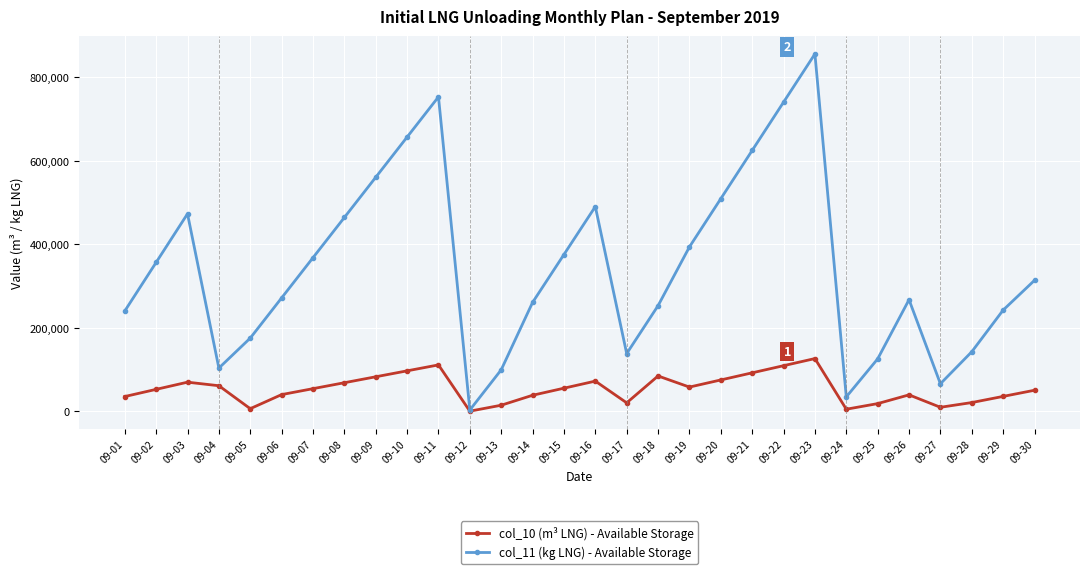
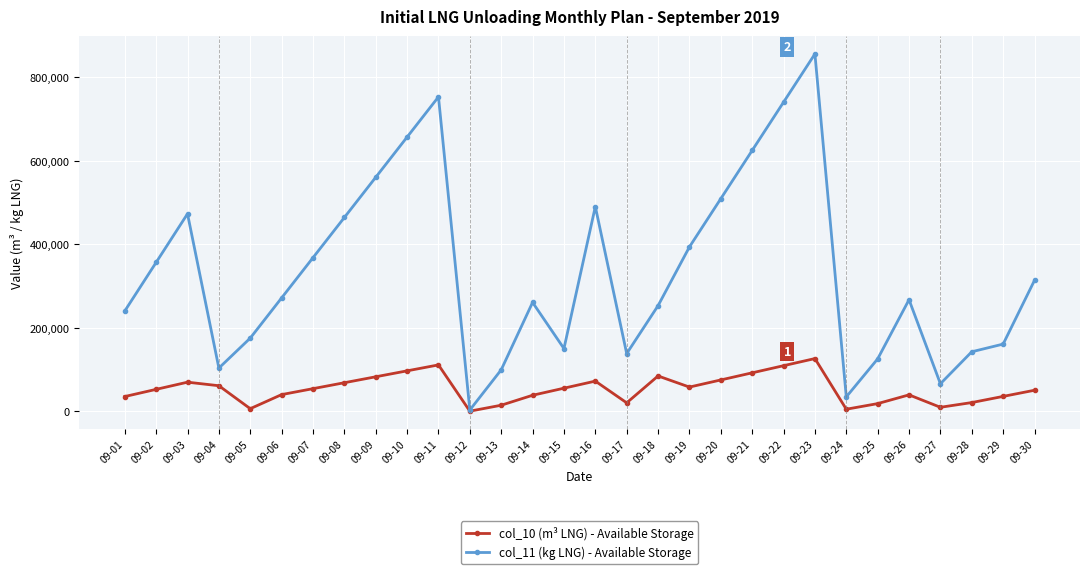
  {
    "col_10 (m³ LNG) - Available Storage": {
      "09-01": "40,000",
      "09-02": "50,000",
      "09-03": "70,000",
      "09-04": "60,000",
      "09-05": "10,000",
      "09-06": "40,000",
      "09-07": "50,000",
      "09-08": "70,000",
      "09-09": "80,000",
      "09-10": "100,000",
      "09-11": "110,000",
      "09-13": "10,000",
      "09-14": "40,000",
      "09-15": "60,000",
      "09-16": "70,000",
      "09-17": "20,000",
      "09-18": "80,000",
      "09-19": "60,000",
      "09-20": "80,000",
      "09-21": "90,000",
      "09-23": "130,000",
      "09-24": "10,000",
      "09-25": "20,000",
      "09-26": "40,000",
      "09-27": "10,000",
      "09-28": "20,000",
      "09-29": "40,000",
      "09-30": "50,000"
    },
    "col_11 (kg LNG) - Available Storage": {
      "09-01": "240,000",
      "09-02": "360,000",
      "09-03": "470,000",
      "09-04": "100,000",
      "09-05": "180,000",
      "09-06": "270,000",
      "09-07": "370,000",
      "09-08": "460,000",
      "09-09": "560,000",
      "09-10": "660,000",
      "09-11": "750,000",
      "09-13": "100,000",
      "09-14": "260,000",
-     "09-15": "380,000",
+     "09-15": "150,000",
      "09-16": "490,000",
      "09-17": "140,000",
      "09-18": "250,000",
      "09-19": "390,000",
      "09-20": "510,000",
      "09-21": "620,000",
      "09-22": "740,000",
      "09-24": "30,000",
      "09-25": "130,000",
      "09-26": "270,000",
      "09-27": "70,000",
      "09-28": "140,000",
-     "09-29": "240,000",
+     "09-29": "160,000",
      "09-30": "310,000"
    }
  }
